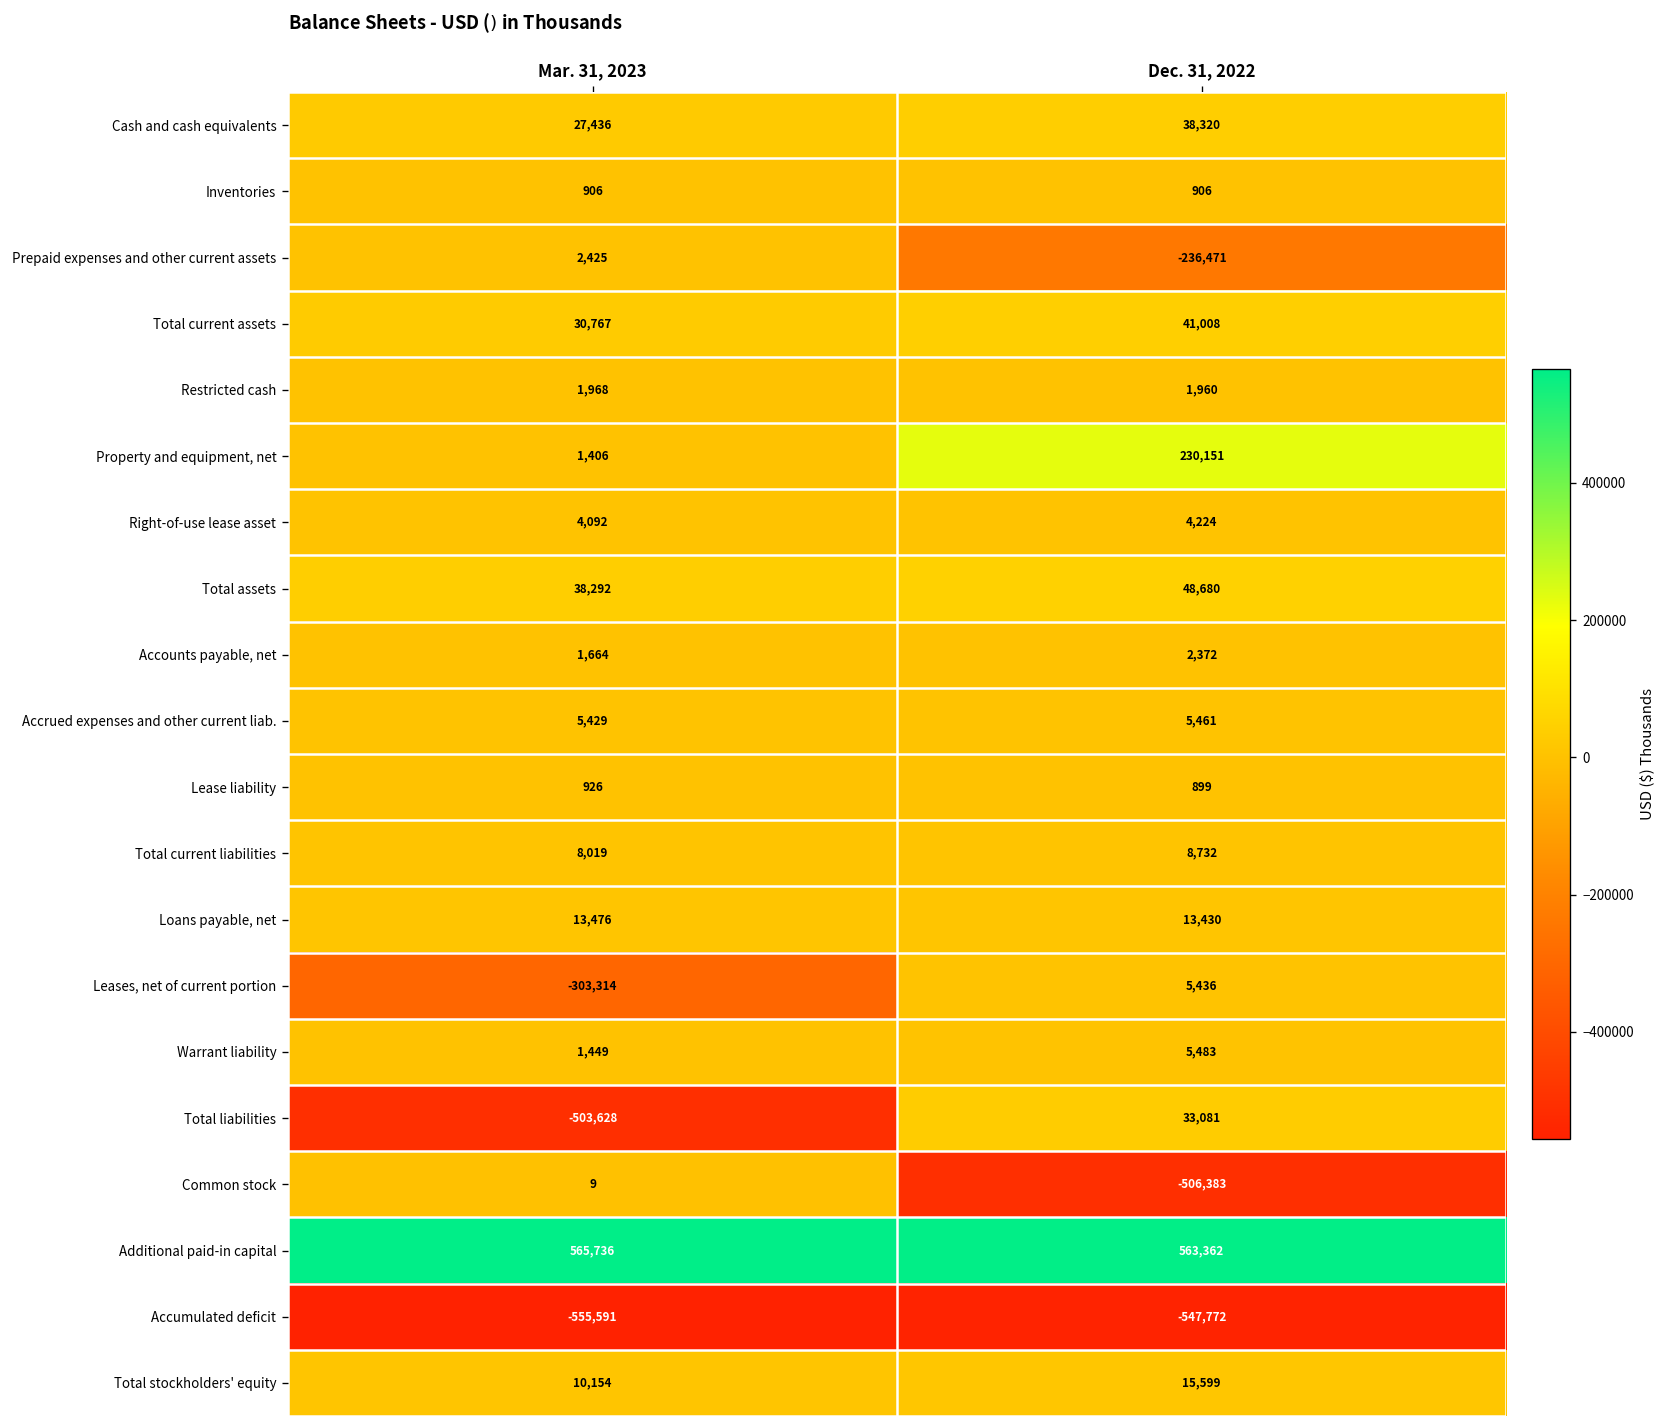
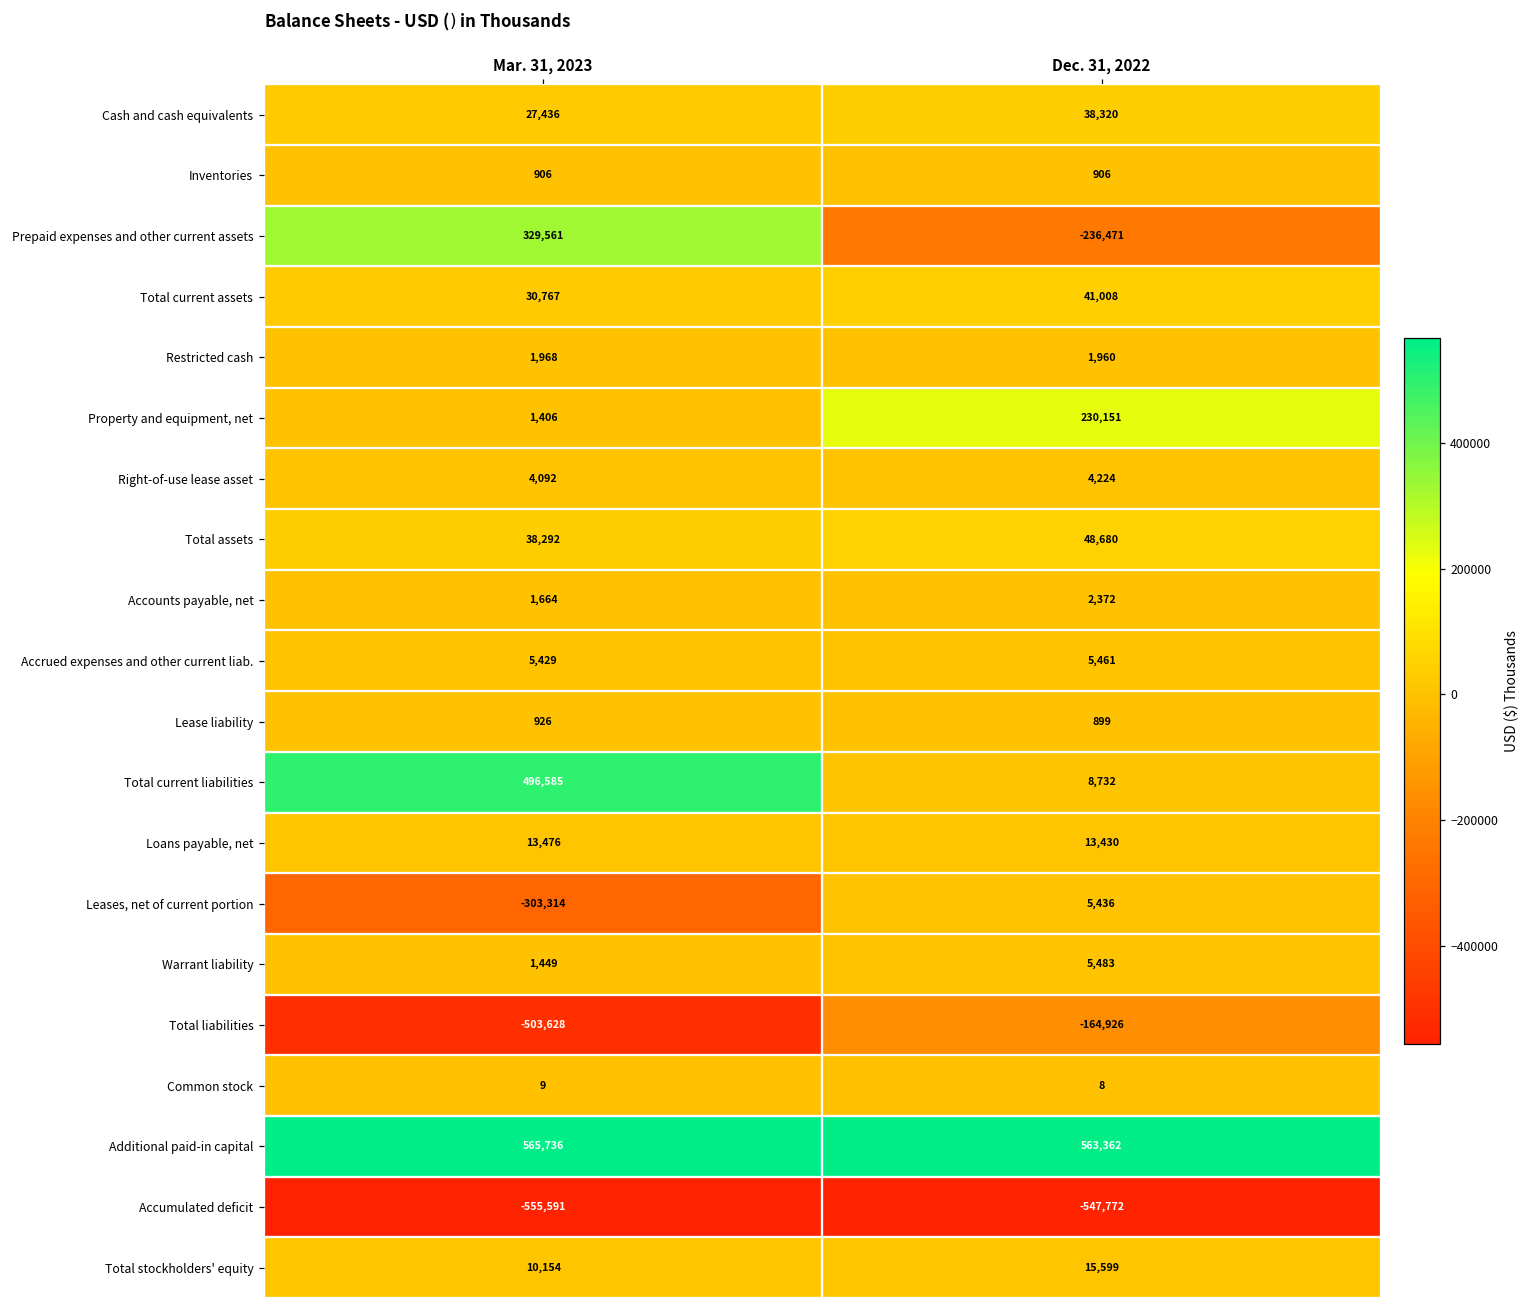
  {
    "Cash and cash equivalents": {
      "Mar. 31, 2023": "27,436",
      "Dec. 31, 2022": "38,320"
    },
    "Inventories": {
      "Mar. 31, 2023": "906",
      "Dec. 31, 2022": "906"
    },
    "Prepaid expenses and other current assets": {
-     "Mar. 31, 2023": "2,425",
+     "Mar. 31, 2023": "329,561",
      "Dec. 31, 2022": "-236,471"
    },
    "Total current assets": {
      "Mar. 31, 2023": "30,767",
      "Dec. 31, 2022": "41,008"
    },
    "Restricted cash": {
      "Mar. 31, 2023": "1,968",
      "Dec. 31, 2022": "1,960"
    },
    "Property and equipment, net": {
      "Mar. 31, 2023": "1,406",
      "Dec. 31, 2022": "230,151"
    },
    "Right-of-use lease asset": {
      "Mar. 31, 2023": "4,092",
      "Dec. 31, 2022": "4,224"
    },
    "Total assets": {
      "Mar. 31, 2023": "38,292",
      "Dec. 31, 2022": "48,680"
    },
    "Accounts payable, net": {
      "Mar. 31, 2023": "1,664",
      "Dec. 31, 2022": "2,372"
    },
    "Accrued expenses and other current liab.": {
      "Mar. 31, 2023": "5,429",
      "Dec. 31, 2022": "5,461"
    },
    "Lease liability": {
      "Mar. 31, 2023": "926",
      "Dec. 31, 2022": "899"
    },
    "Total current liabilities": {
-     "Mar. 31, 2023": "8,019",
+     "Mar. 31, 2023": "496,585",
      "Dec. 31, 2022": "8,732"
    },
    "Loans payable, net": {
      "Mar. 31, 2023": "13,476",
      "Dec. 31, 2022": "13,430"
    },
    "Leases, net of current portion": {
      "Mar. 31, 2023": "-303,314",
      "Dec. 31, 2022": "5,436"
    },
    "Warrant liability": {
      "Mar. 31, 2023": "1,449",
      "Dec. 31, 2022": "5,483"
    },
    "Total liabilities": {
      "Mar. 31, 2023": "-503,628",
-     "Dec. 31, 2022": "33,081"
+     "Dec. 31, 2022": "-164,926"
    },
    "Common stock": {
      "Mar. 31, 2023": "9",
-     "Dec. 31, 2022": "-506,383"
+     "Dec. 31, 2022": "8"
    },
    "Additional paid-in capital": {
      "Mar. 31, 2023": "565,736",
      "Dec. 31, 2022": "563,362"
    },
    "Accumulated deficit": {
      "Mar. 31, 2023": "-555,591",
      "Dec. 31, 2022": "-547,772"
    },
    "Total stockholders' equity": {
      "Mar. 31, 2023": "10,154",
      "Dec. 31, 2022": "15,599"
    }
  }
